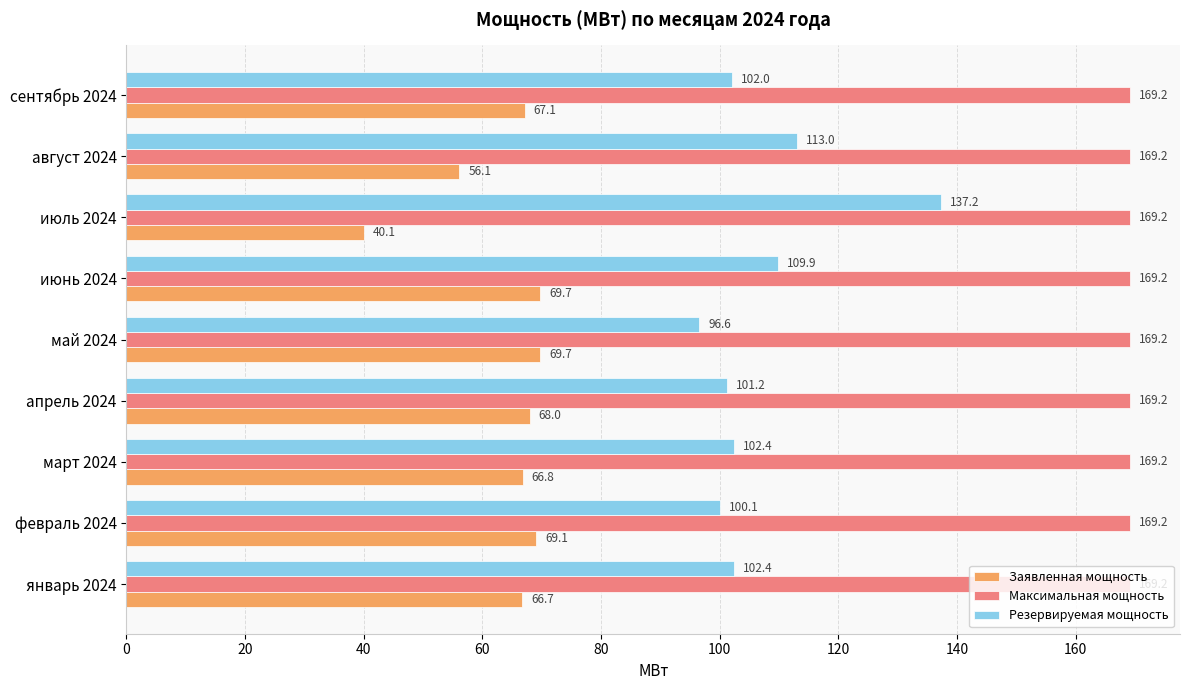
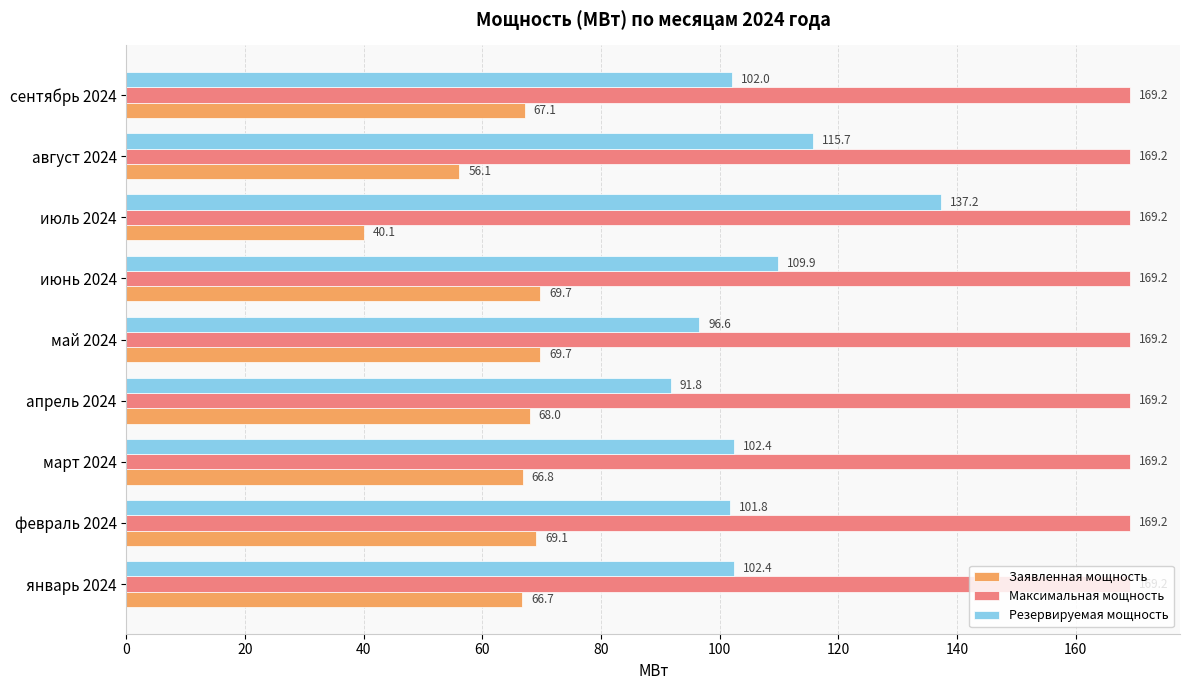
  {
    "Резервируемая мощность": {
      "сентябрь 2024": 102.0,
-     "август 2024": 113.0,
+     "август 2024": 115.7,
      "июль 2024": 137.2,
      "июнь 2024": 109.9,
      "май 2024": 96.6,
-     "апрель 2024": 101.2,
+     "апрель 2024": 91.8,
      "март 2024": 102.4,
-     "февраль 2024": 100.1,
+     "февраль 2024": 101.8,
      "январь 2024": 102.4
    }
  }
